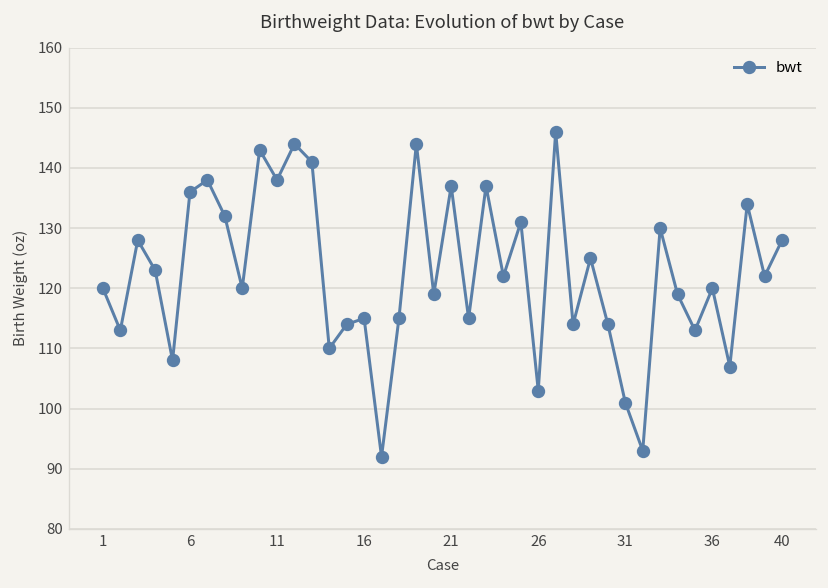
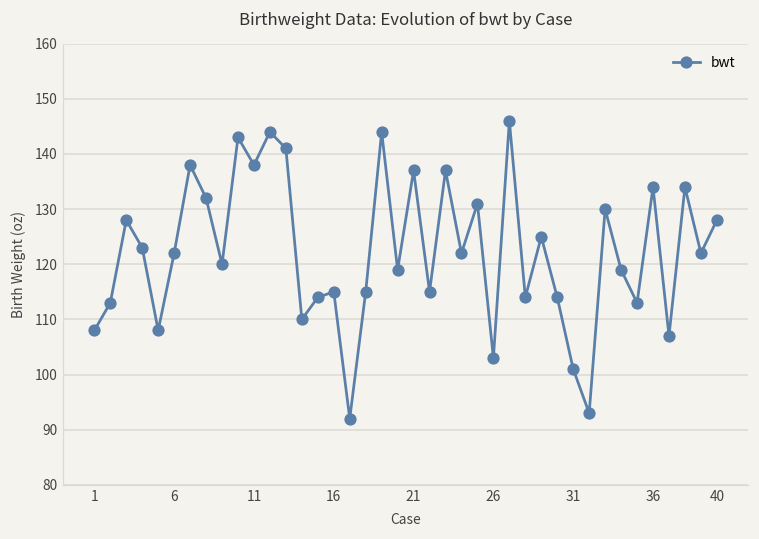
  {
-   "1": 120,
-   "6": 136,
+   "1": 108,
+   "6": 122,
    "11": 138,
    "16": 115,
    "21": 137,
    "26": 103,
    "31": 101,
-   "36": 120,
+   "36": 134,
    "40": 128
  }
